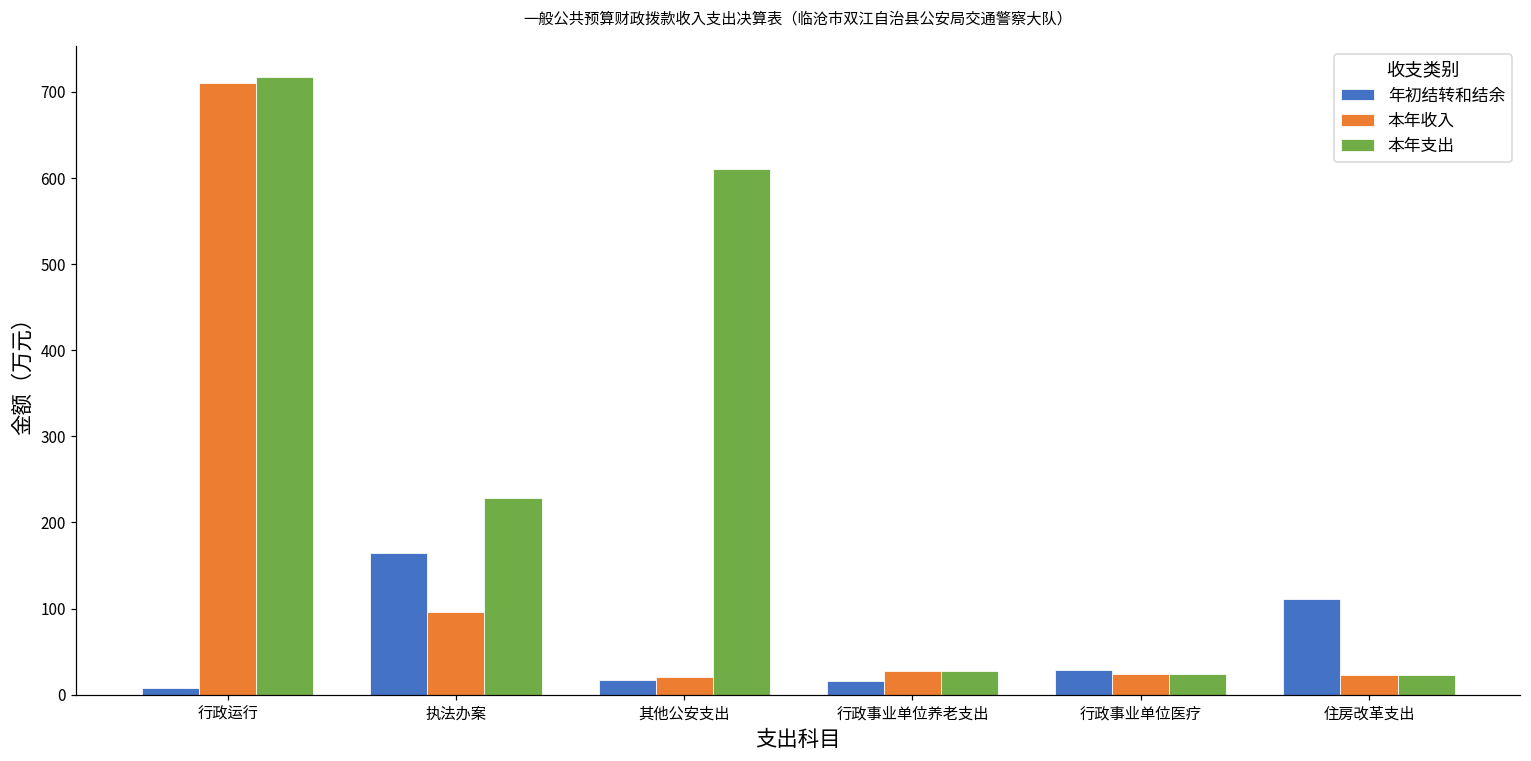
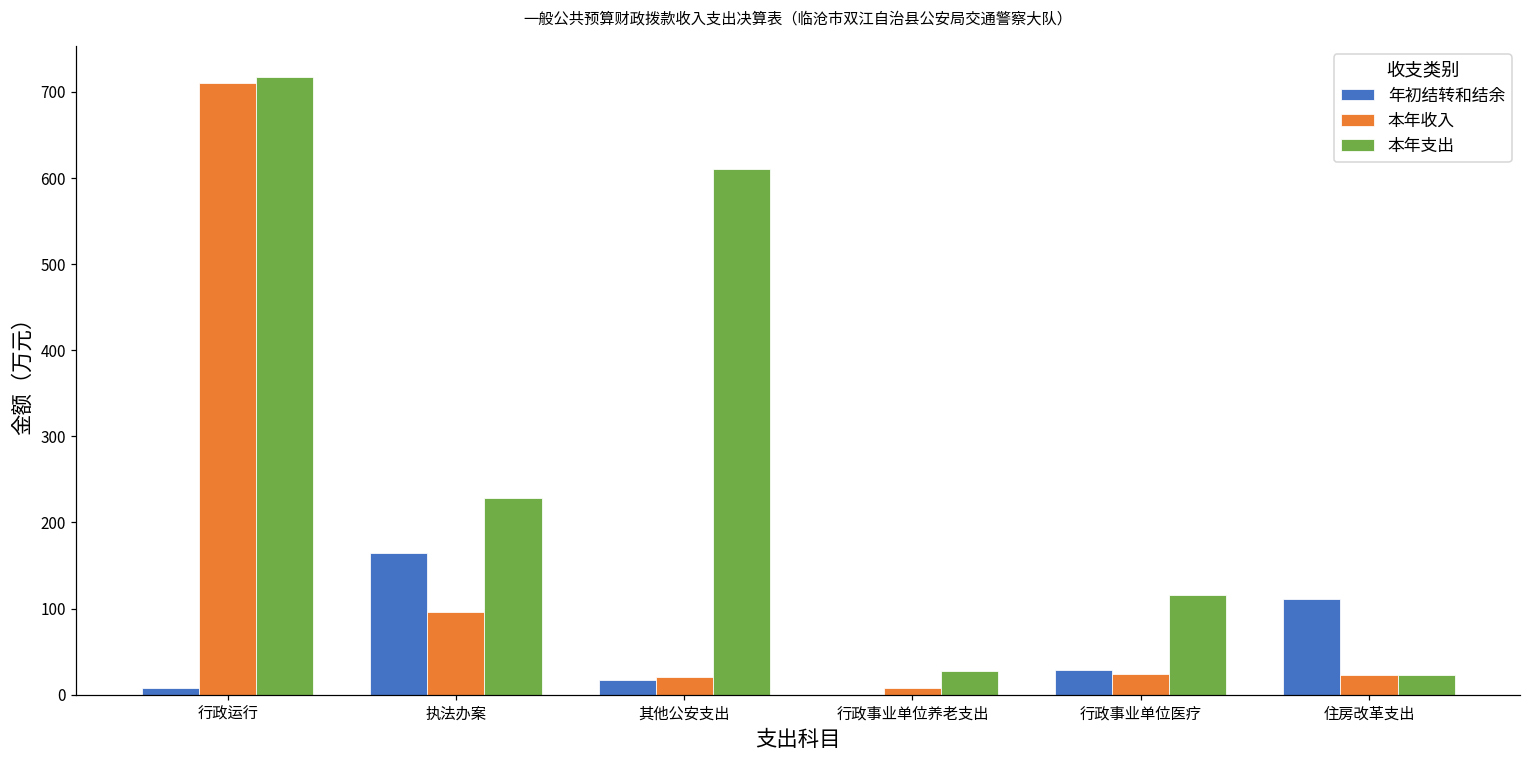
  {
    "年初结转和结余": {
      "行政运行": 10,
      "执法办案": 160,
      "其他公安支出": 20,
-     "行政事业单位养老支出": 20,
+     "行政事业单位养老支出": 0,
      "行政事业单位医疗": 30,
      "住房改革支出": 110
    },
    "本年收入": {
      "行政运行": 710,
      "执法办案": 100,
      "其他公安支出": 20,
-     "行政事业单位养老支出": 30,
+     "行政事业单位养老支出": 10,
      "行政事业单位医疗": 20,
      "住房改革支出": 20
    },
    "本年支出": {
      "行政运行": 720,
      "执法办案": 230,
      "其他公安支出": 610,
      "行政事业单位养老支出": 30,
-     "行政事业单位医疗": 20,
+     "行政事业单位医疗": 120,
      "住房改革支出": 20
    }
  }
